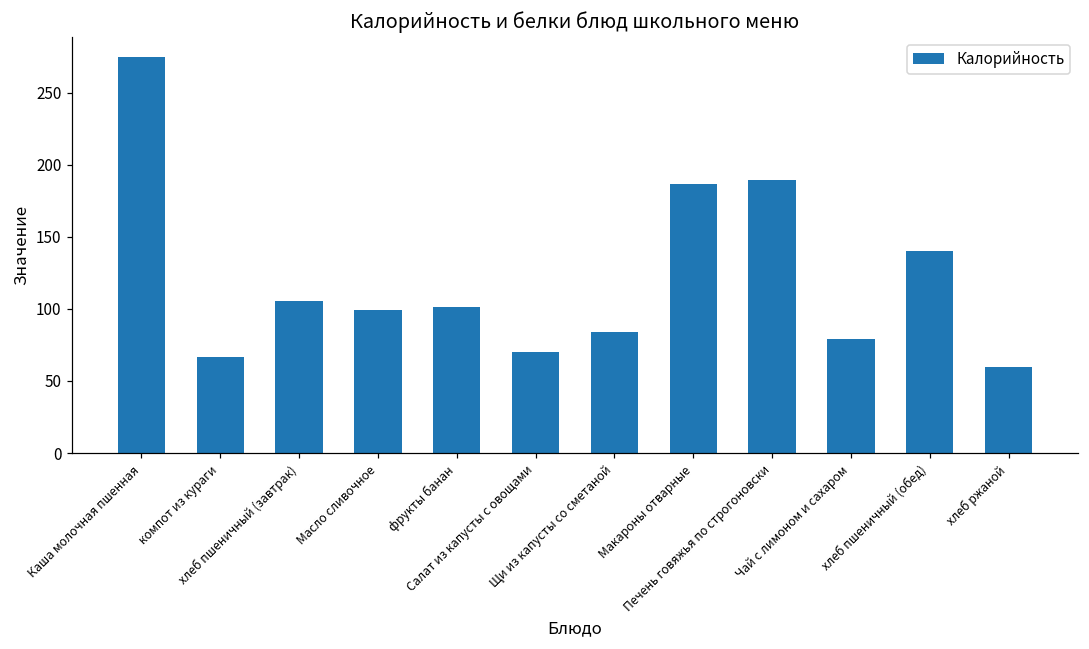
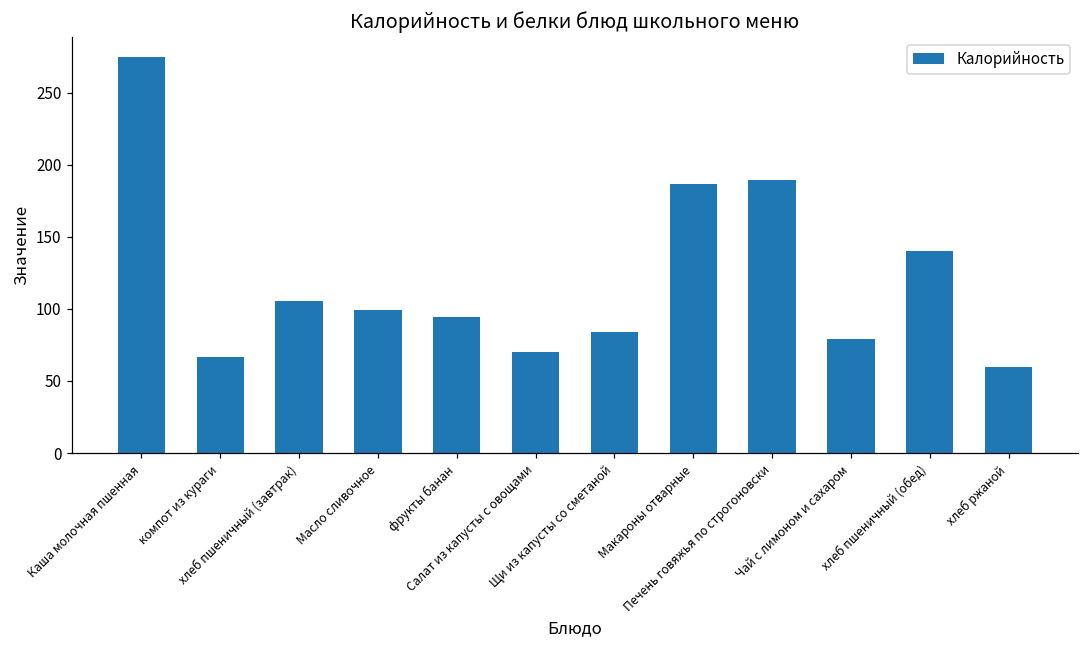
  {
    "Каша молочная пшенная": 275,
    "компот из кураги": 67,
    "хлеб пшеничный (завтрак)": 106,
    "Масло сливочное": 99,
-   "фрукты банан": 101,
+   "фрукты банан": 95,
    "Салат из капусты с овощами": 70,
    "Щи из капусты со сметаной": 84,
    "Макароны отварные": 187,
    "Печень говяжья по строгоновски": 189,
    "Чай с лимоном и сахаром": 79,
    "хлеб пшеничный (обед)": 140,
    "хлеб ржаной": 60
  }
